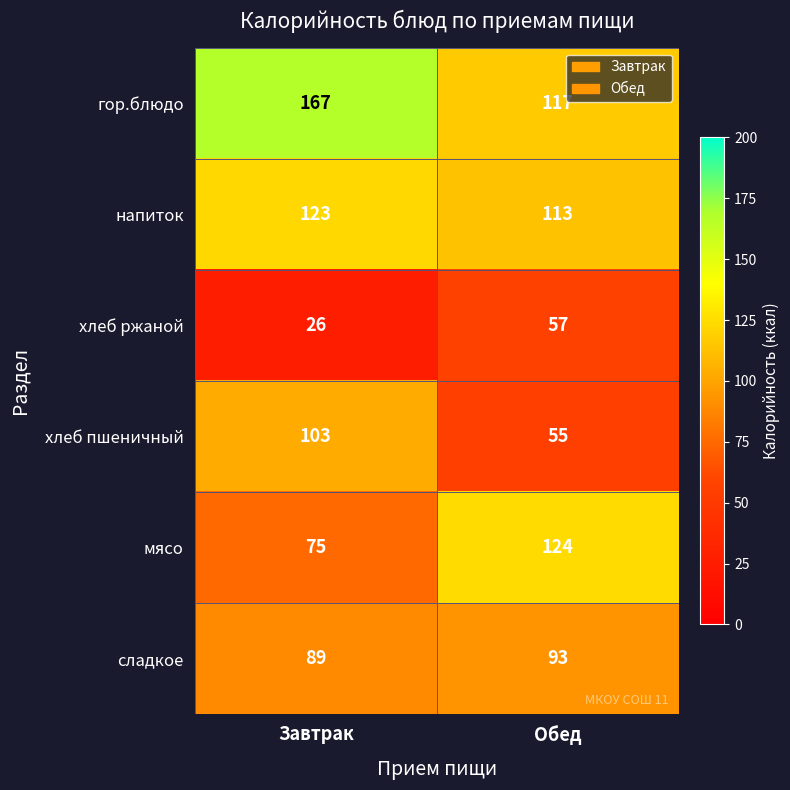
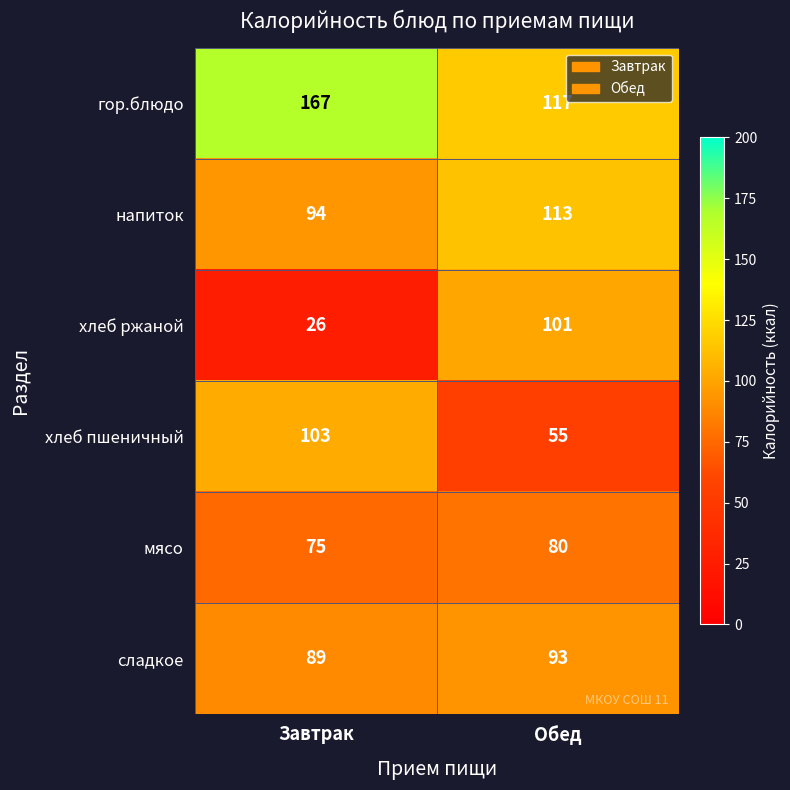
  {
    "гор.блюдо": {
      "Завтрак": 167
    },
    "напиток": {
-     "Завтрак": 123,
+     "Завтрак": 94,
      "Обед": 113
    },
    "хлеб ржаной": {
      "Завтрак": 26,
-     "Обед": 57
+     "Обед": 101
    },
    "хлеб пшеничный": {
      "Завтрак": 103,
      "Обед": 55
    },
    "мясо": {
      "Завтрак": 75,
-     "Обед": 124
+     "Обед": 80
    },
    "сладкое": {
      "Завтрак": 89
    }
  }
